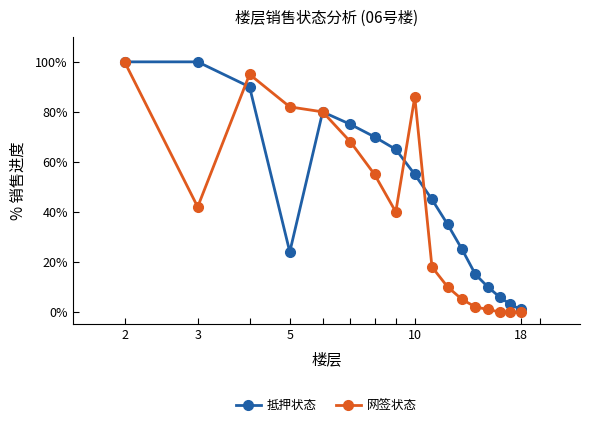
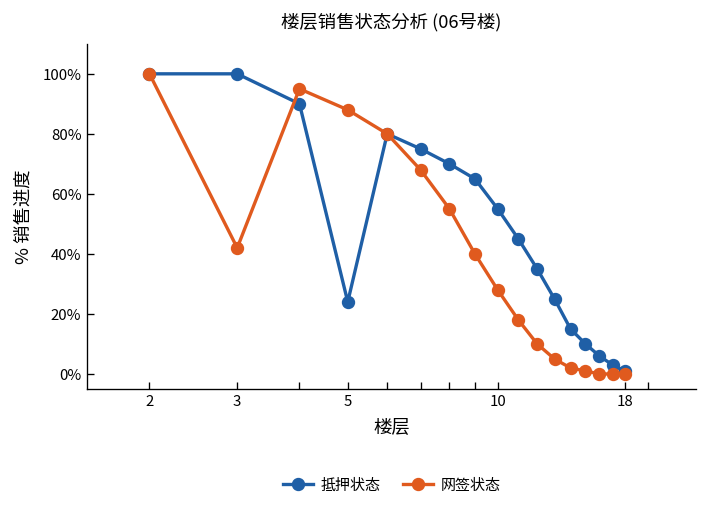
  {
    "抵押状态": {
      "3": "100%",
      "5": "24%",
      "10": "55%"
    },
    "网签状态": {
      "3": "42%",
-     "5": "82%",
-     "10": "86%"
+     "5": "88%",
+     "10": "28%"
    }
  }
